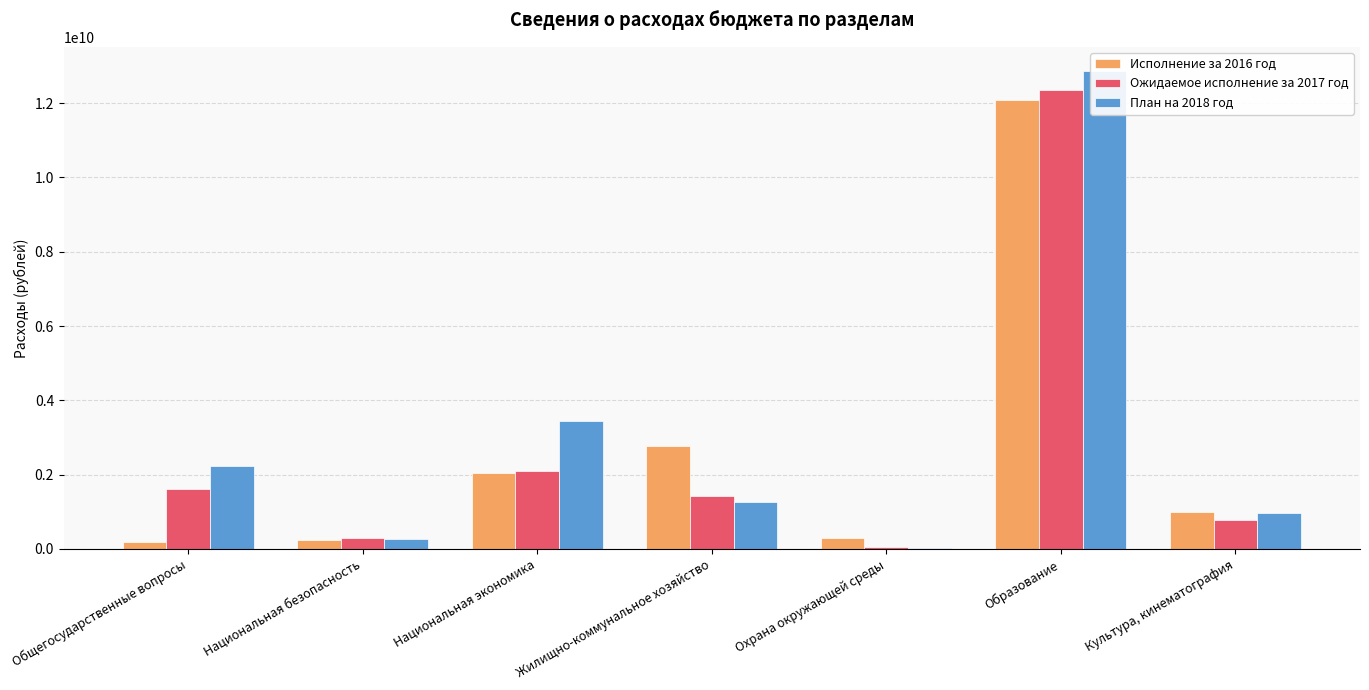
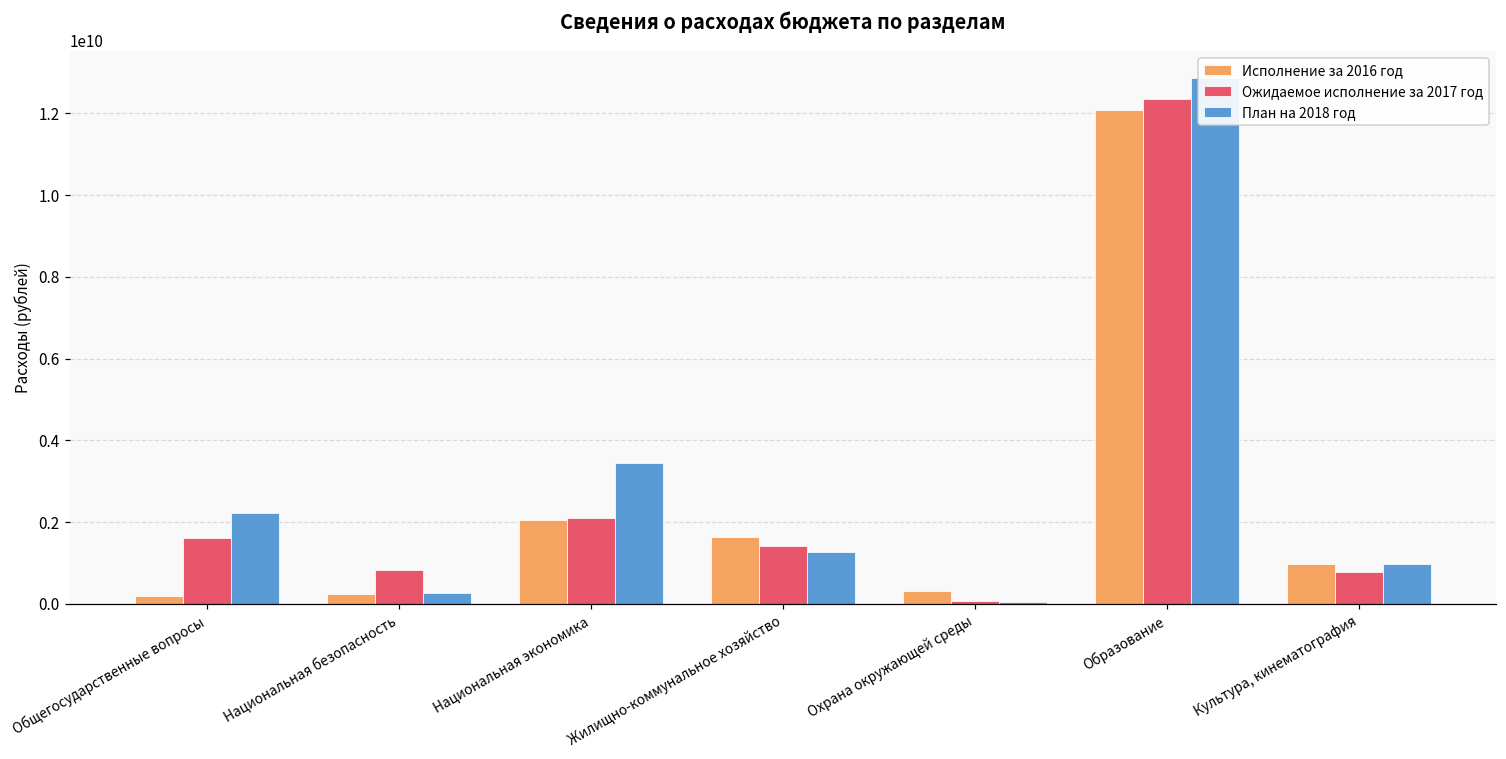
  {
    "Исполнение за 2016 год": {
      "Общегосударственные вопросы": 200000000,
      "Национальная безопасность": 200000000,
      "Национальная экономика": 2100000000,
-     "Жилищно-коммунальное хозяйство": 2800000000,
+     "Жилищно-коммунальное хозяйство": 1600000000,
      "Охрана окружающей среды": 300000000,
      "Образование": 12100000000,
      "Культура, кинематография": 1000000000
    },
    "Ожидаемое исполнение за 2017 год": {
      "Общегосударственные вопросы": 1600000000,
-     "Национальная безопасность": 300000000,
+     "Национальная безопасность": 800000000,
      "Национальная экономика": 2100000000,
      "Жилищно-коммунальное хозяйство": 1400000000,
      "Образование": 12300000000,
      "Культура, кинематография": 800000000
    },
    "План на 2018 год": {
      "Общегосударственные вопросы": 2200000000,
      "Национальная безопасность": 300000000,
      "Национальная экономика": 3500000000,
      "Жилищно-коммунальное хозяйство": 1300000000,
      "Культура, кинематография": 1000000000
    }
  }
